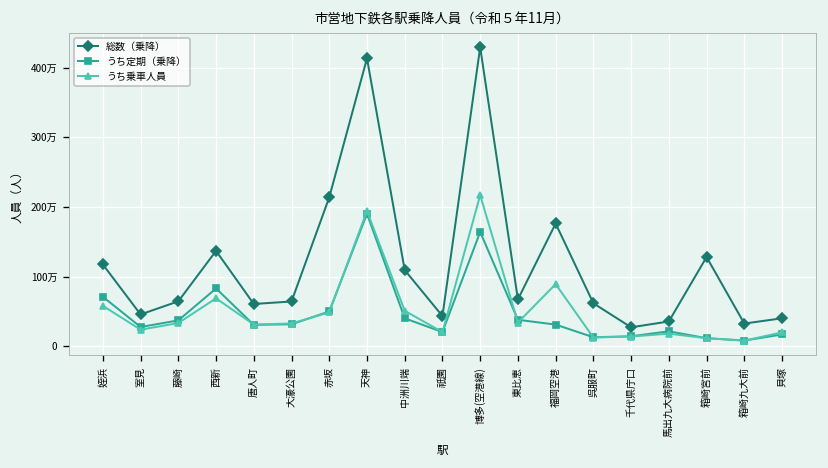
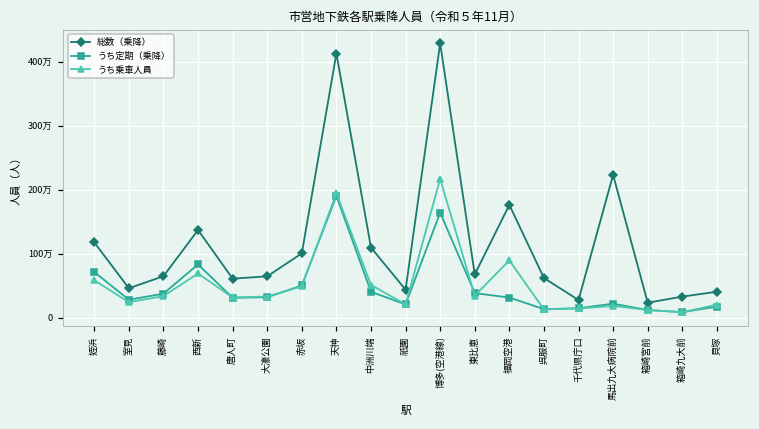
  {
    "総数（乗降）": {
      "姪浜": "120万",
      "室見": "50万",
      "藤崎": "60万",
      "西新": "140万",
      "唐人町": "60万",
      "大濠公園": "60万",
-     "赤坂": "210万",
+     "赤坂": "100万",
      "天神": "410万",
      "中洲川端": "110万",
      "祇園": "40万",
      "博多(空港線)": "430万",
      "東比恵": "70万",
      "福岡空港": "180万",
      "呉服町": "60万",
      "千代県庁口": "30万",
-     "馬出九大病院前": "40万",
-     "箱崎宮前": "130万",
+     "馬出九大病院前": "220万",
+     "箱崎宮前": "20万",
      "箱崎九大前": "30万",
      "貝塚": "40万"
    }
  }
